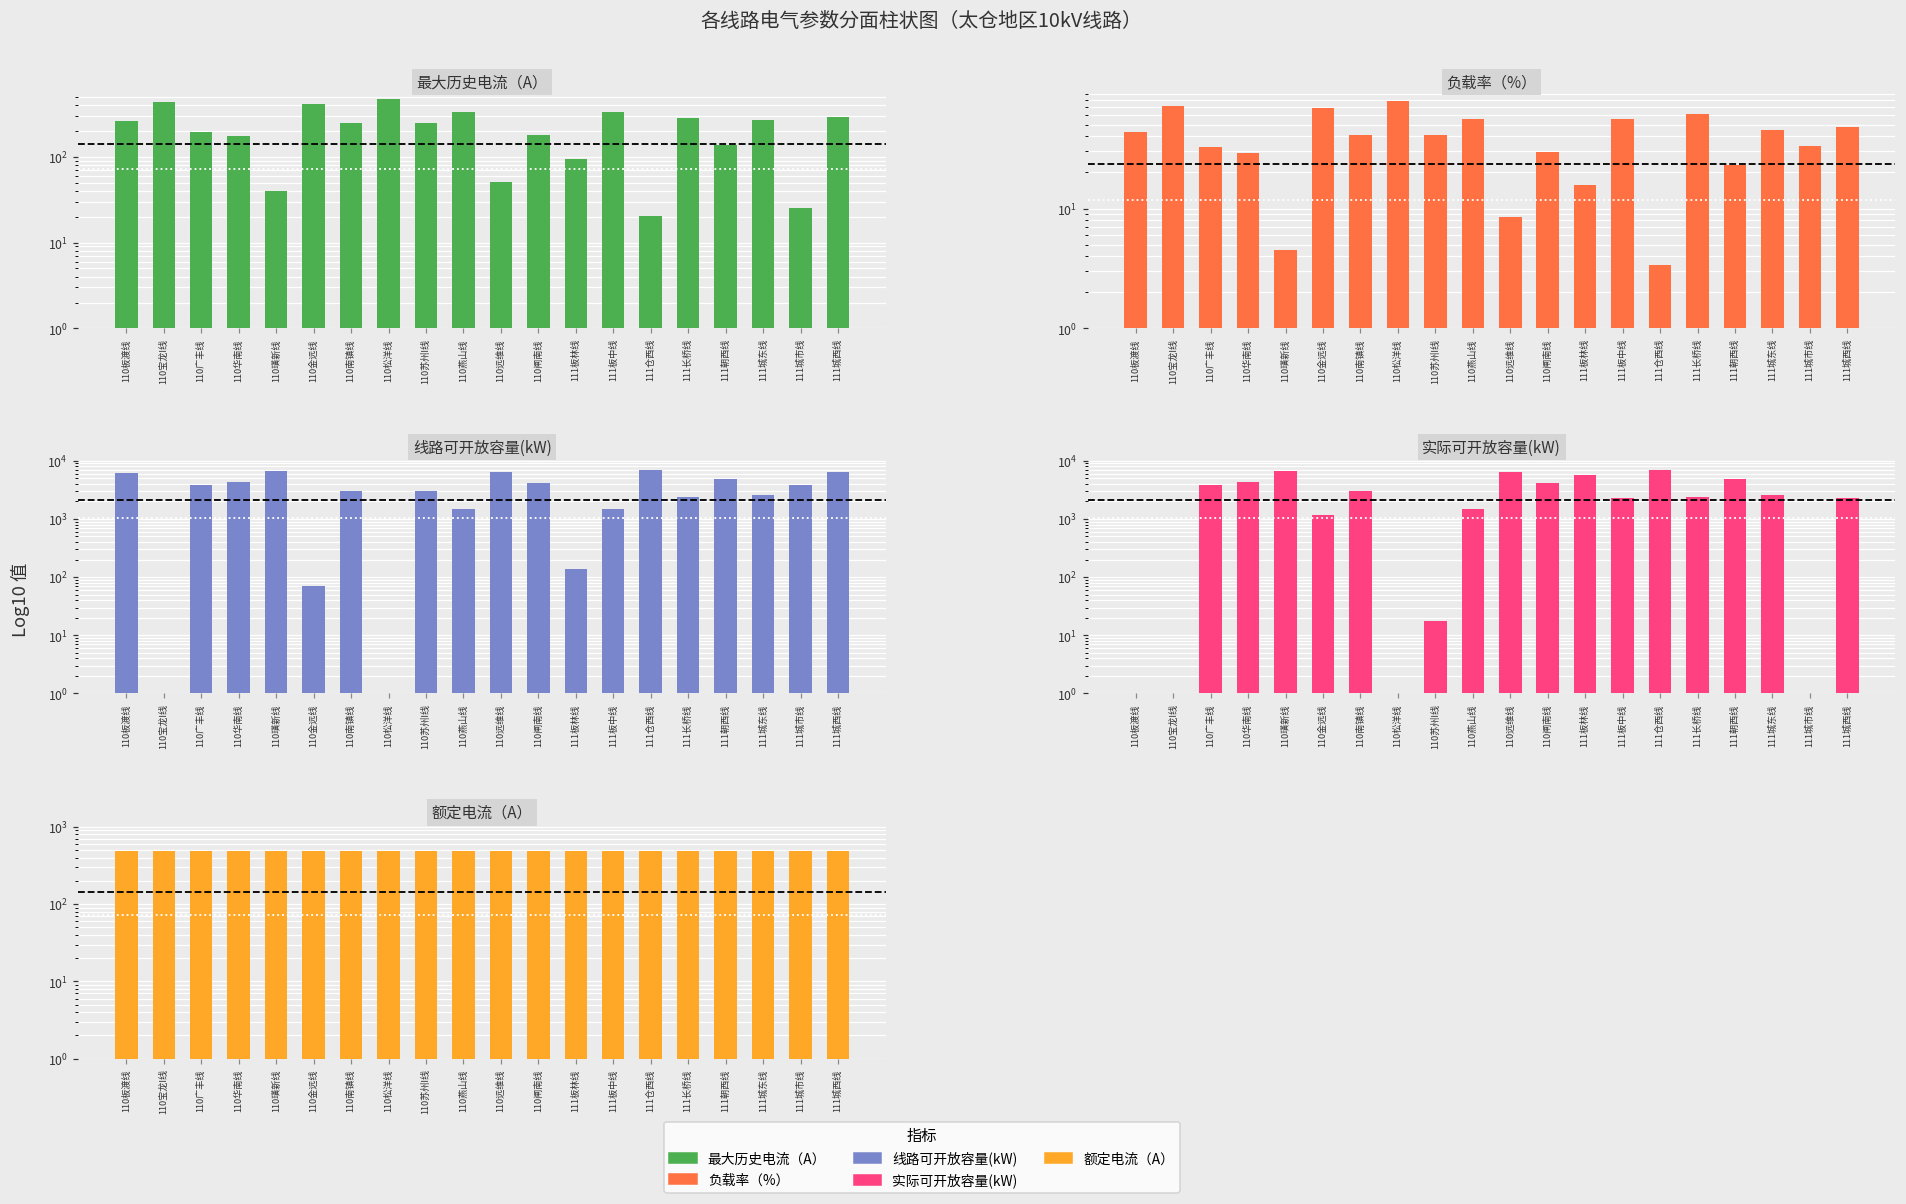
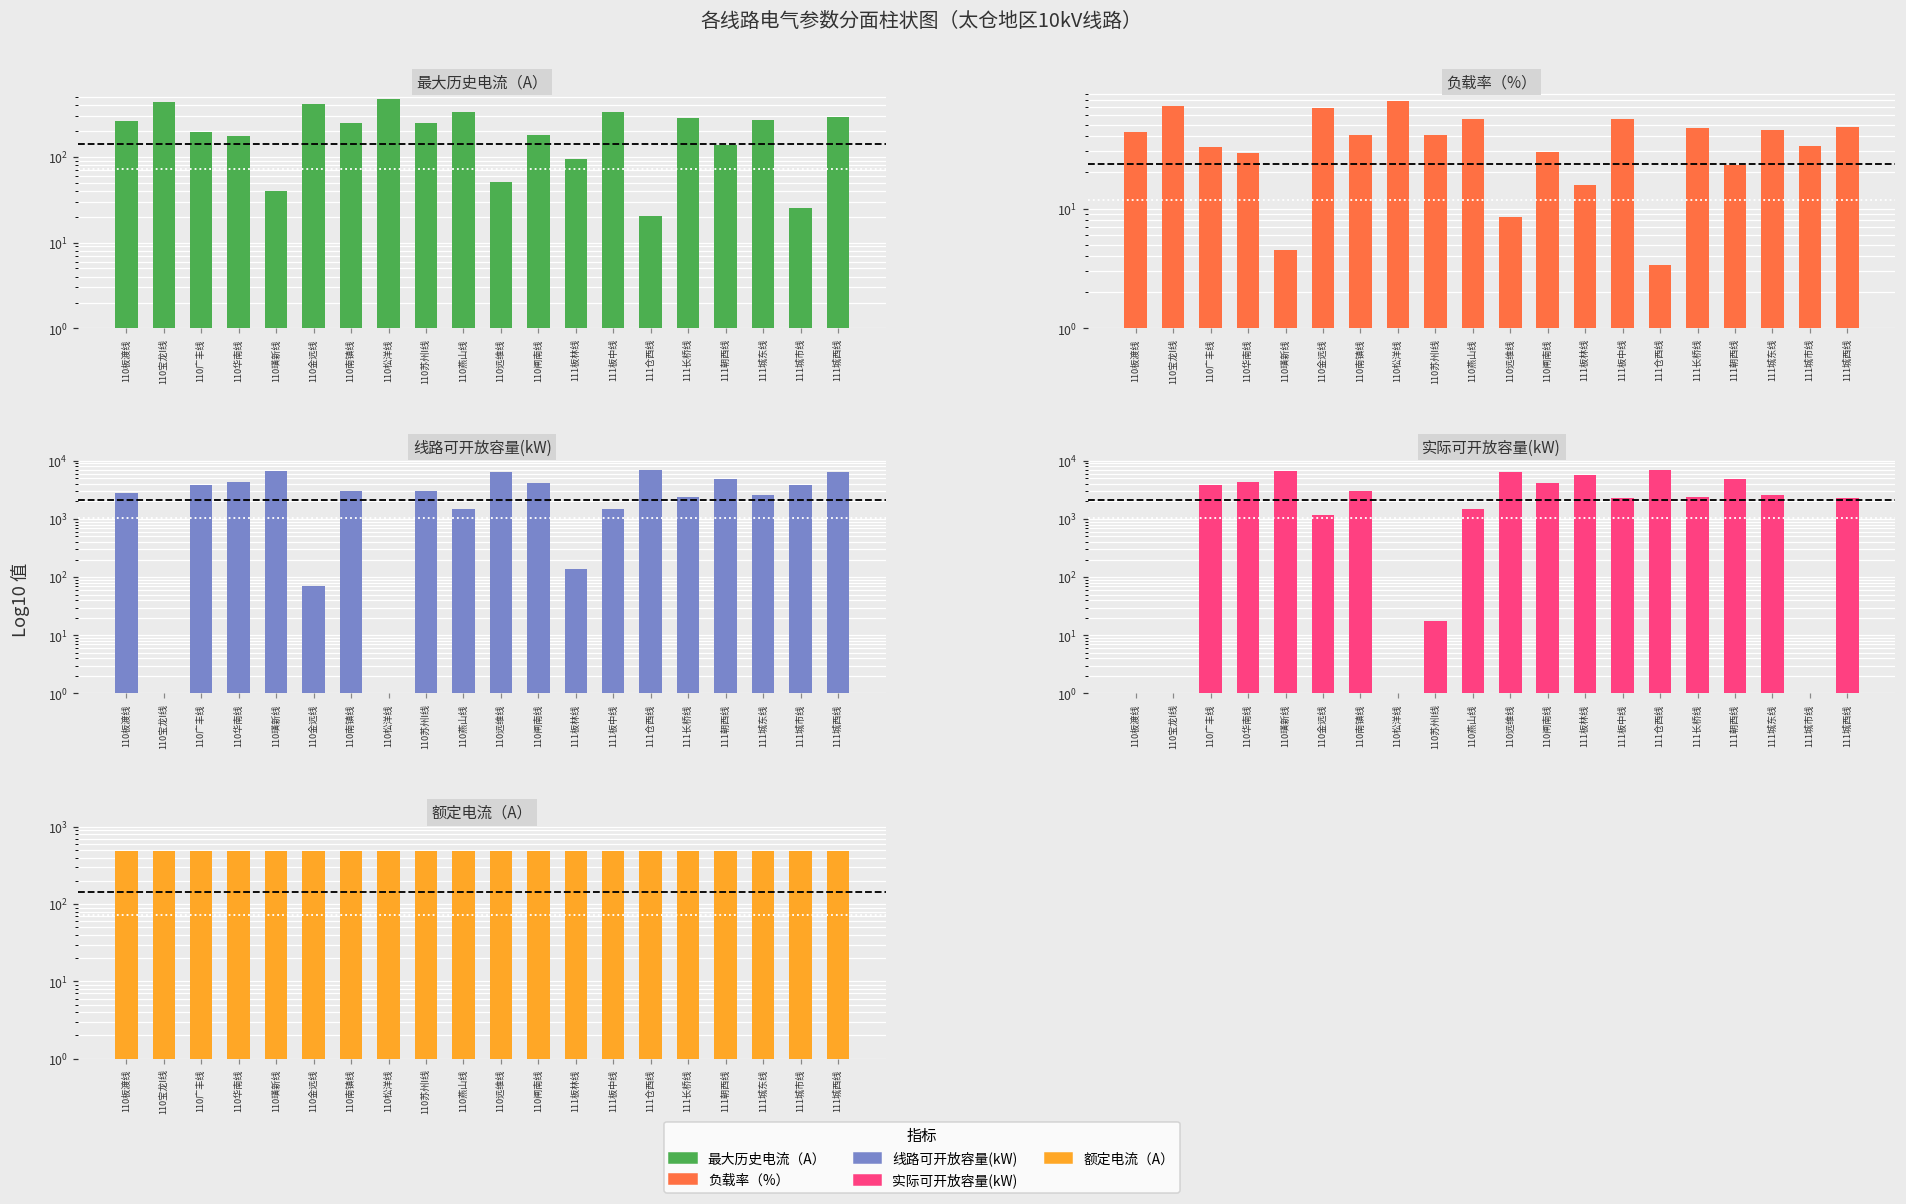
  {
    "最大历史电流（A）": {
      "110板渡线": 260,
      "110宝龙I线": 400,
      "110广丰线": 200,
      "110华南线": 180,
      "110璜新线": 40,
      "110金远线": 400,
      "110南镇线": 250,
      "110松洋线": 500,
      "110苏州I线": 240,
      "110燕山线": 330,
      "110远维线": 50,
      "110闸南线": 180,
      "111板林线": 100,
      "111板中线": 340,
      "111仓西线": 20,
      "111长桥线": 280,
      "111朝西线": 140,
      "111城东线": 270,
      "111城市线": 25,
      "111城西线": 290
    },
    "负载率（%）": {
      "110板渡线": 43,
      "110宝龙I线": 70,
      "110广丰线": 33,
      "110华南线": 29,
      "110璜新线": 4.6,
      "110金远线": 70,
      "110南镇线": 41,
      "110松洋线": 80,
      "110苏州I线": 41,
      "110燕山线": 60,
      "110远维线": 9,
      "110闸南线": 30,
      "111板林线": 16,
      "111板中线": 60,
      "111仓西线": 3.4,
-     "111长桥线": 60,
+     "111长桥线": 47,
      "111朝西线": 23,
      "111城东线": 45,
      "111城市线": 33,
      "111城西线": 50
    },
    "线路可开放容量(kW)": {
-     "110板渡线": 6000,
+     "110板渡线": 3000,
      "110广丰线": 4000,
      "110华南线": 4000,
      "110璜新线": 7000,
      "110金远线": 70,
      "110南镇线": 3000,
      "110苏州I线": 3000,
      "110燕山线": 1500,
      "110远维线": 6000,
      "110闸南线": 4000,
      "111板林线": 140,
      "111板中线": 1500,
      "111仓西线": 7000,
      "111长桥线": 2000,
      "111朝西线": 5000,
      "111城东线": 3000,
      "111城市线": 4000,
      "111城西线": 6000
    },
    "实际可开放容量(kW)": {
      "110广丰线": 4000,
      "110华南线": 4000,
      "110璜新线": 7000,
      "110金远线": 1200,
      "110南镇线": 3000,
      "110苏州I线": 17,
      "110燕山线": 1500,
      "110远维线": 6000,
      "110闸南线": 4000,
      "111板林线": 6000,
      "111板中线": 2000,
      "111仓西线": 7000,
      "111长桥线": 2000,
      "111朝西线": 5000,
      "111城东线": 3000,
      "111城西线": 2300
    },
    "额定电流（A）": {
      "110板渡线": 500,
      "110宝龙I线": 500,
      "110广丰线": 500,
      "110华南线": 500,
      "110璜新线": 500,
      "110金远线": 500,
      "110南镇线": 500,
      "110松洋线": 500,
      "110苏州I线": 500,
      "110燕山线": 500,
      "110远维线": 500,
      "110闸南线": 500,
      "111板林线": 500,
      "111板中线": 500,
      "111仓西线": 500,
      "111长桥线": 500,
      "111朝西线": 500,
      "111城东线": 500,
      "111城市线": 500,
      "111城西线": 500
    }
  }
